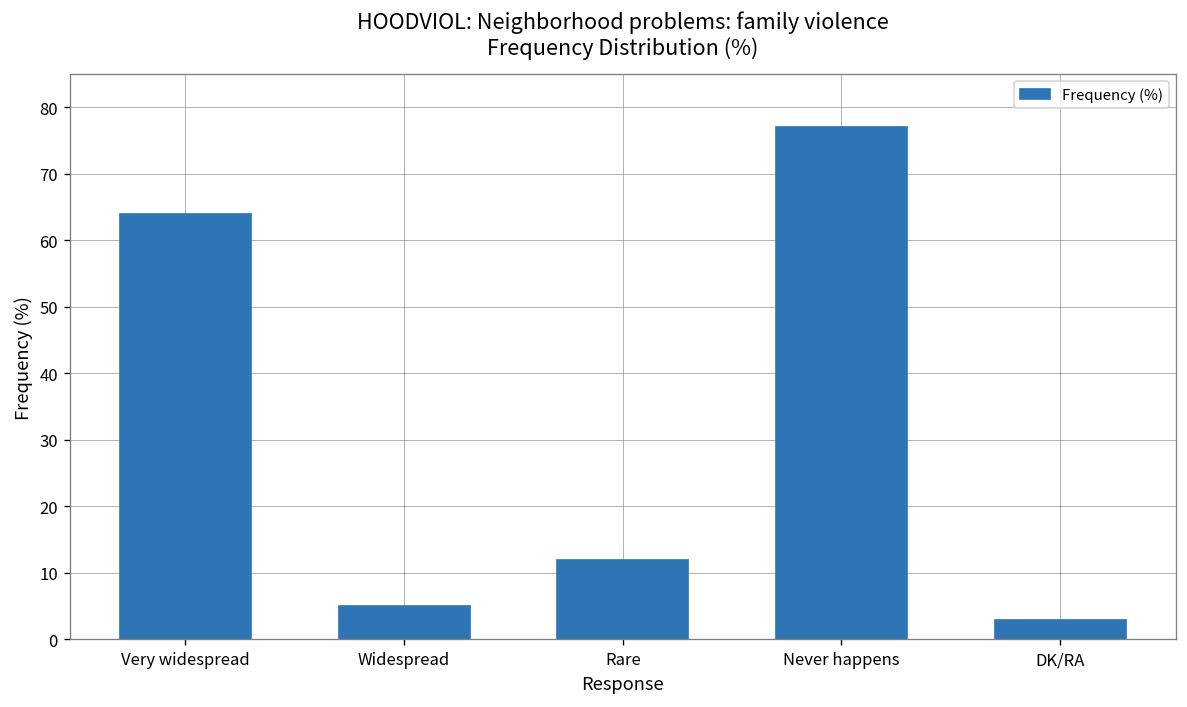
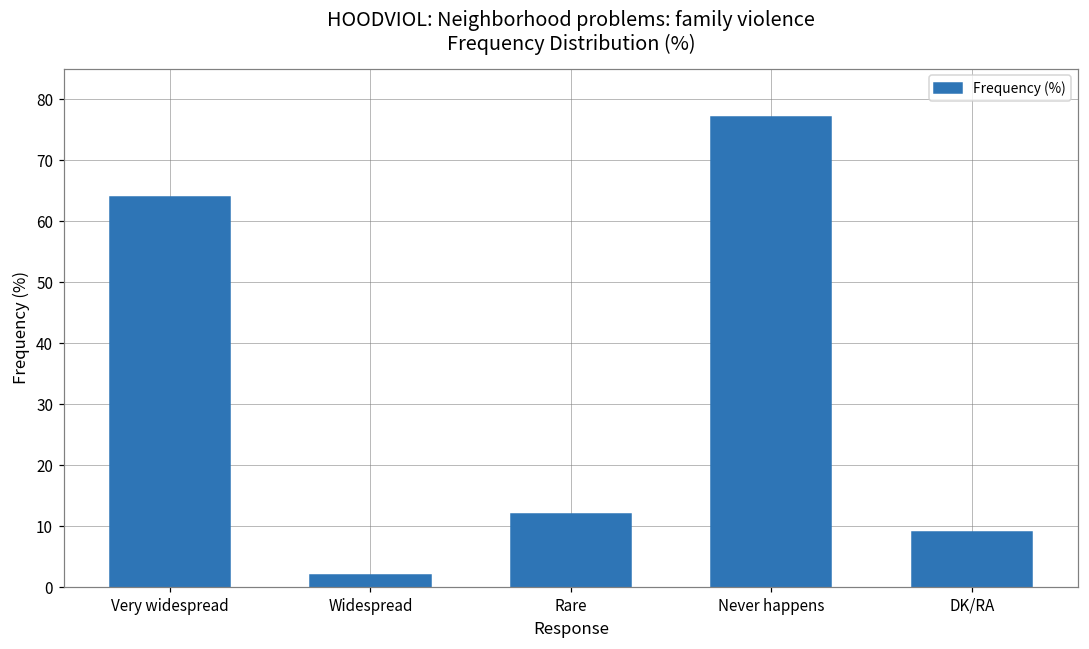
  {
    "Very widespread": 64,
-   "Widespread": 5,
+   "Widespread": 2,
    "Rare": 12,
    "Never happens": 77,
-   "DK/RA": 3
+   "DK/RA": 9
  }
